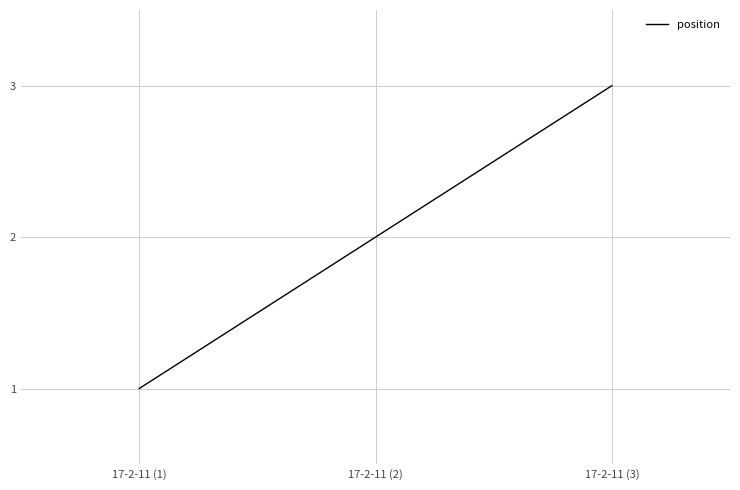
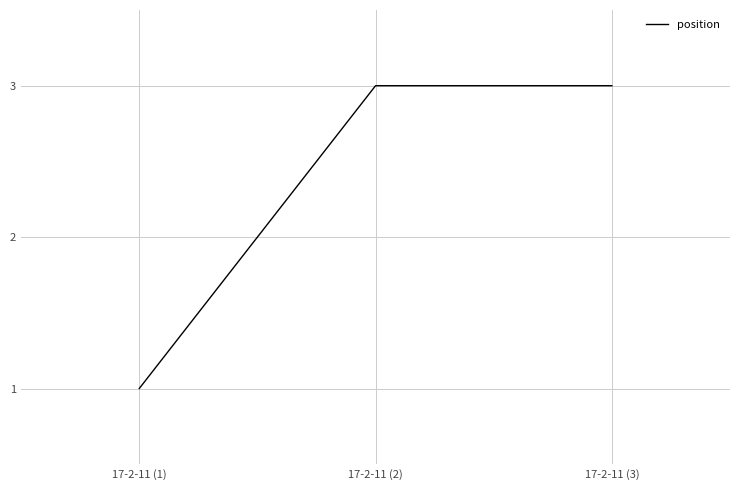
  {
    "17-2-11 (1)": 1,
-   "17-2-11 (2)": 2,
+   "17-2-11 (2)": 3,
    "17-2-11 (3)": 3
  }
